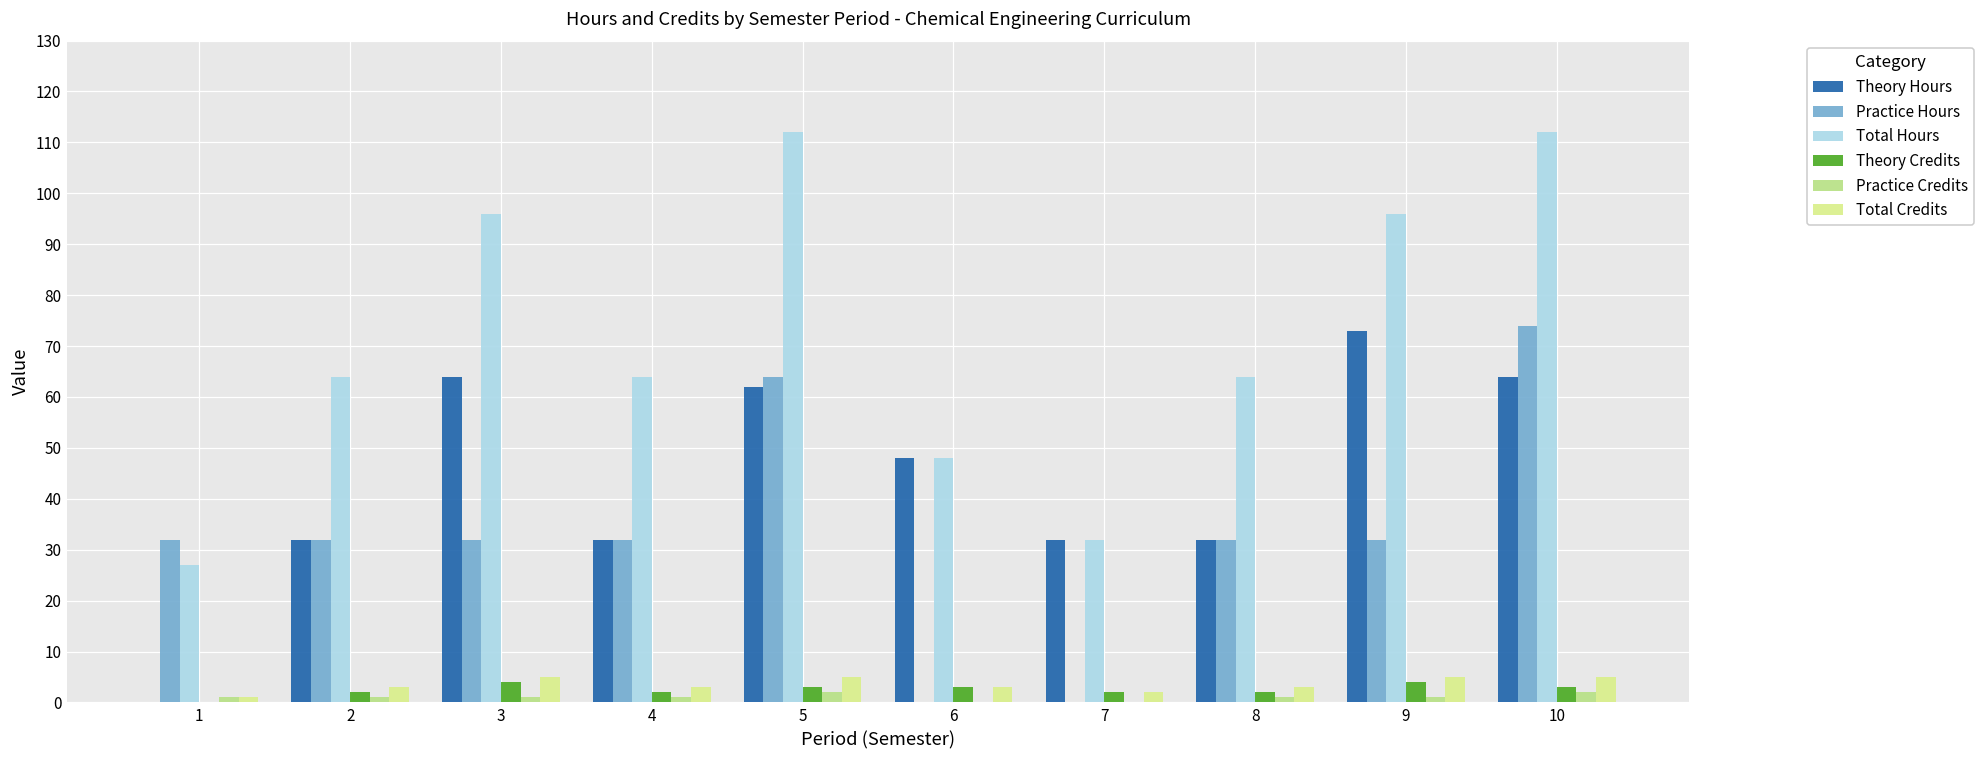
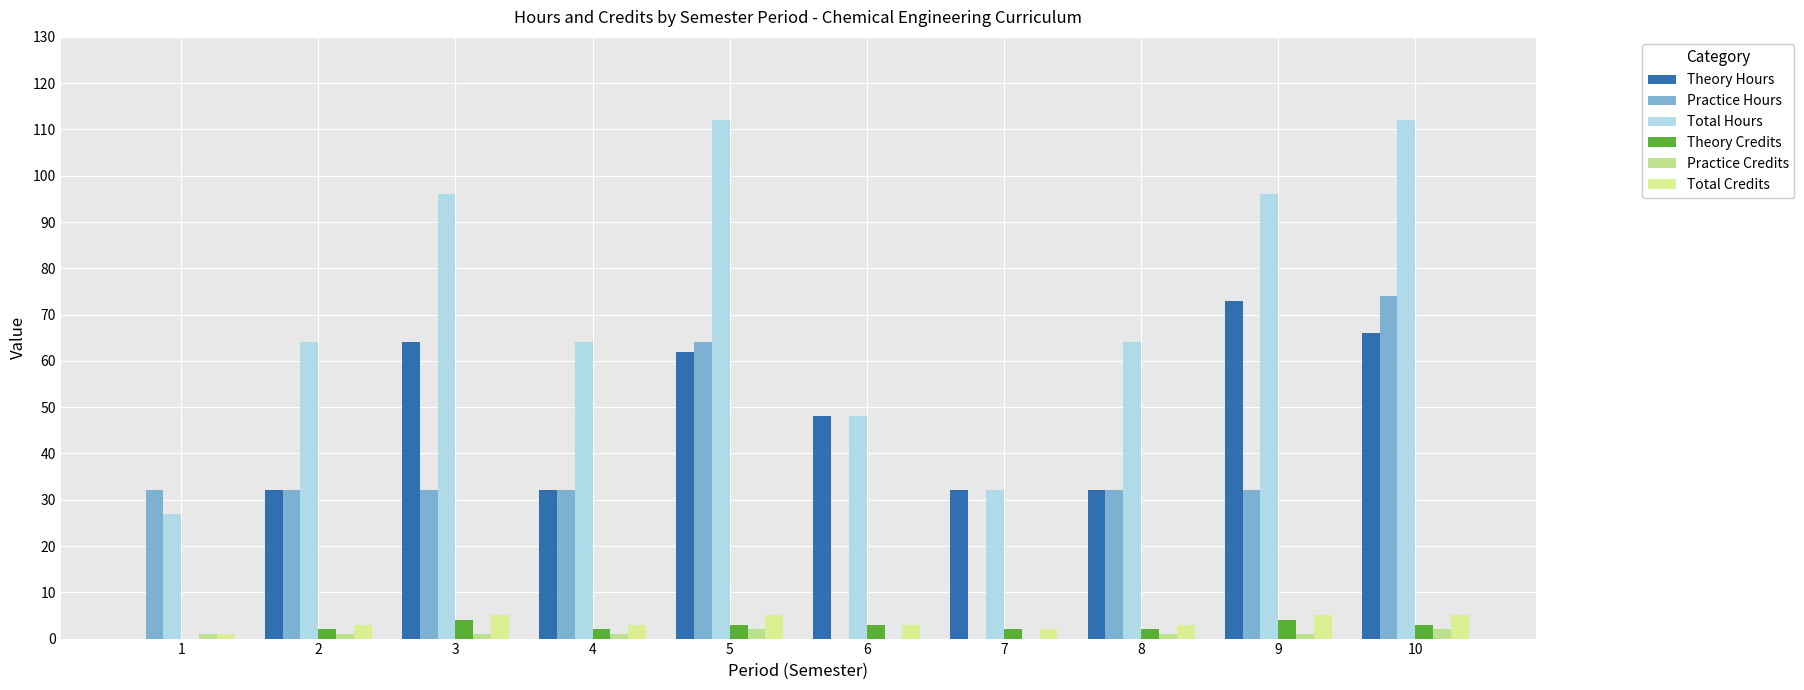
  {
    "Theory Hours": {
      "1": 0,
      "2": 32,
      "3": 64,
      "4": 32,
      "5": 62,
      "6": 48,
      "7": 32,
      "8": 32,
      "9": 73,
-     "10": 64
+     "10": 66
    },
    "Practice Hours": {
      "1": 32,
      "2": 32,
      "3": 32,
      "4": 32,
      "5": 64,
      "6": 0,
      "7": 0,
      "8": 32,
      "9": 32,
      "10": 74
    },
    "Total Hours": {
      "1": 27,
      "2": 64,
      "3": 96,
      "4": 64,
      "5": 112,
      "6": 48,
      "7": 32,
      "8": 64,
      "9": 96,
      "10": 112
    },
    "Theory Credits": {
      "1": 0,
      "2": 2,
      "3": 4,
      "4": 2,
      "5": 3,
      "6": 3,
      "7": 2,
      "8": 2,
      "9": 4,
      "10": 3
    }
  }
